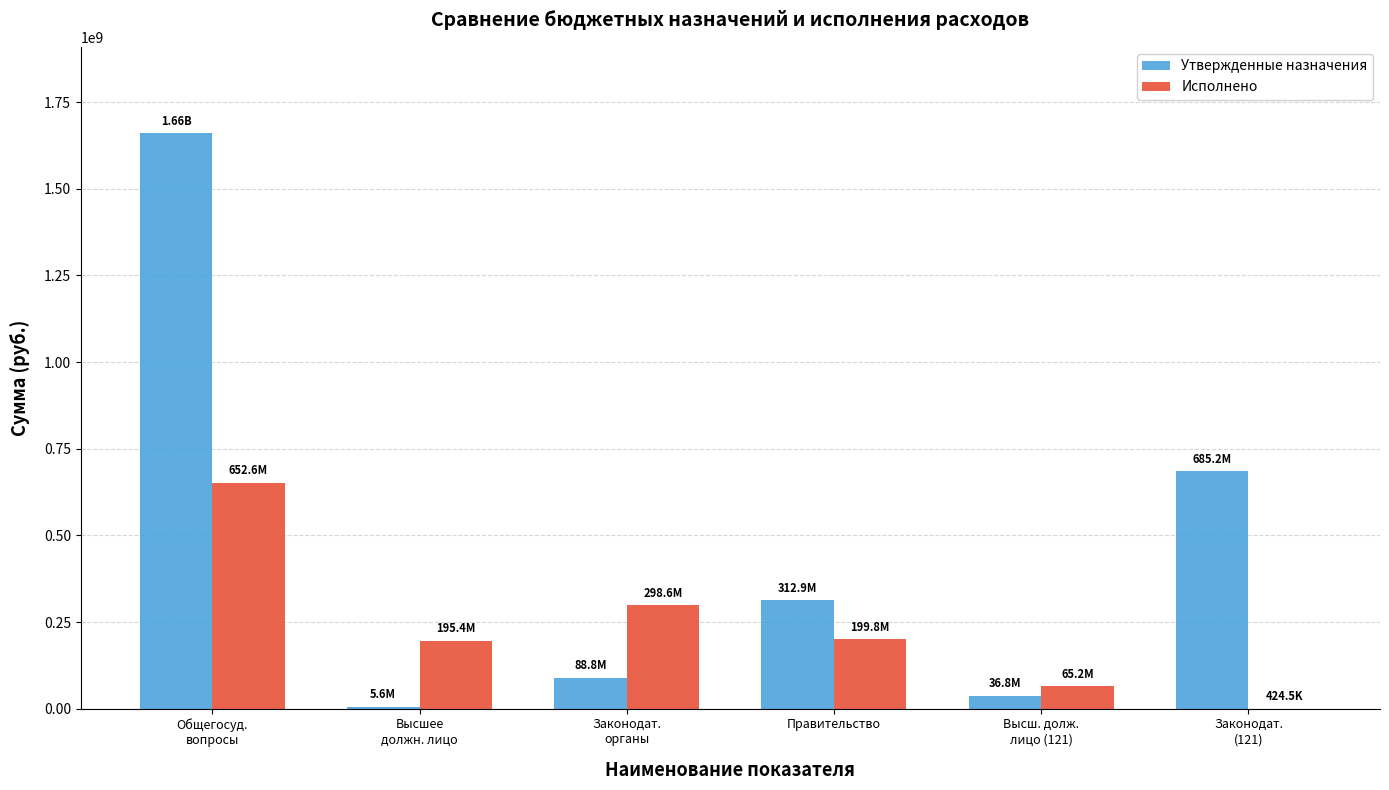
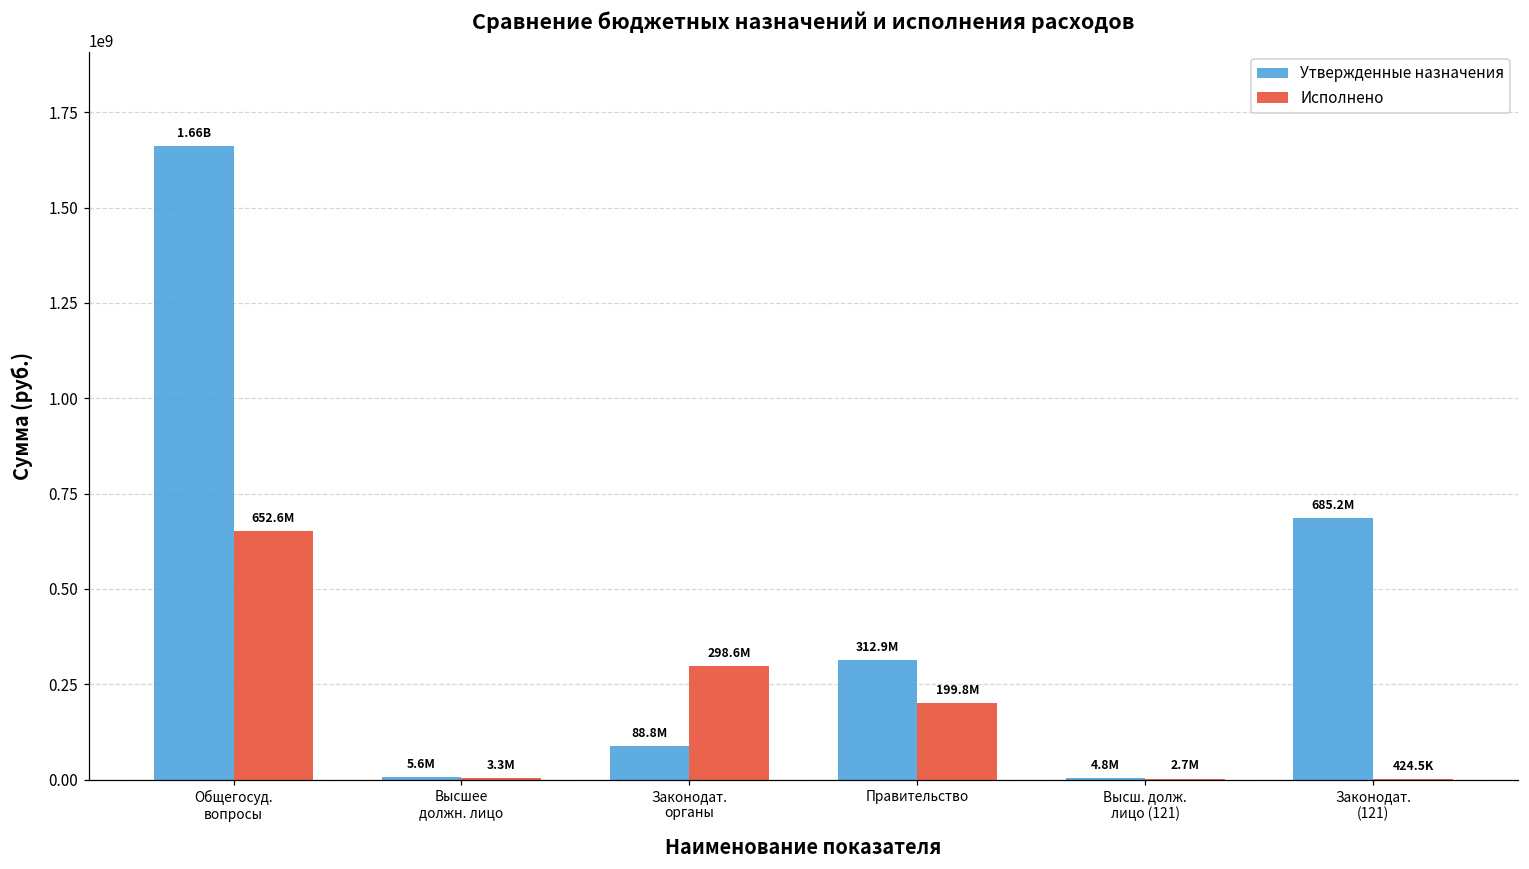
  {
    "Утвержденные назначения": {
      "Общегосуд. вопросы": "1.66B",
      "Высшее должн. лицо": "5.6M",
      "Законодат. органы": "88.8M",
      "Правительство": "312.9M",
-     "Высш. долж. лицо (121)": "36.8M",
+     "Высш. долж. лицо (121)": "4.8M",
      "Законодат. (121)": "685.2M"
    },
    "Исполнено": {
      "Общегосуд. вопросы": "652.6M",
-     "Высшее должн. лицо": "195.4M",
+     "Высшее должн. лицо": "3.3M",
      "Законодат. органы": "298.6M",
      "Правительство": "199.8M",
-     "Высш. долж. лицо (121)": "65.2M",
+     "Высш. долж. лицо (121)": "2.7M",
      "Законодат. (121)": "424.5K"
    }
  }
